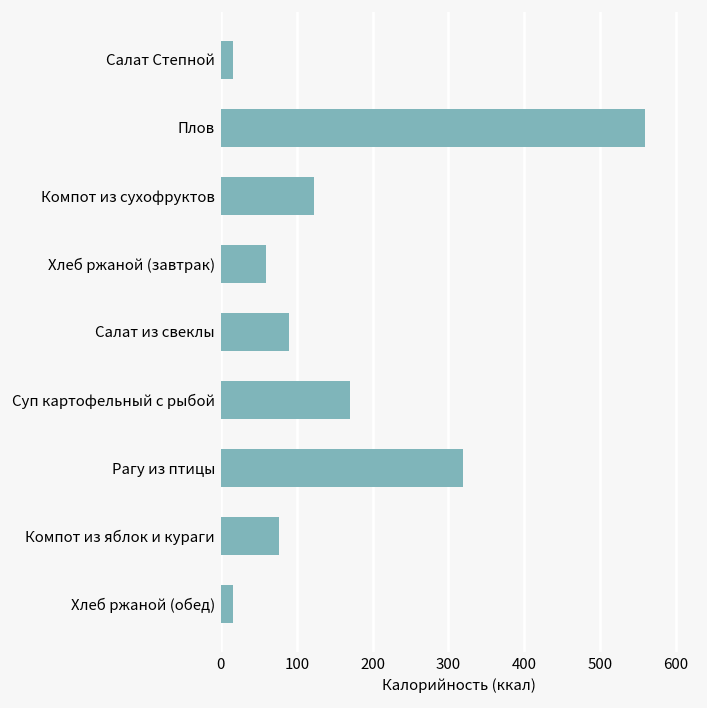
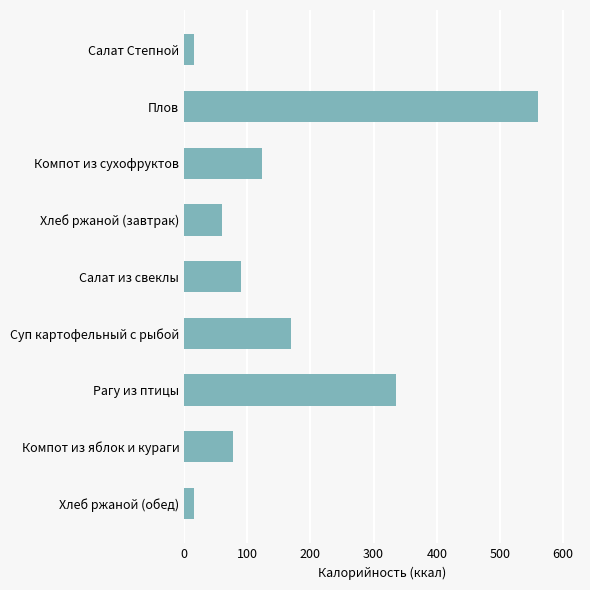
  {
    "Салат Степной": 20,
    "Плов": 560,
    "Компот из сухофруктов": 120,
    "Хлеб ржаной (завтрак)": 60,
    "Салат из свеклы": 90,
    "Суп картофельный с рыбой": 170,
-   "Рагу из птицы": 320,
+   "Рагу из птицы": 340,
    "Компот из яблок и кураги": 80,
    "Хлеб ржаной (обед)": 20
  }
